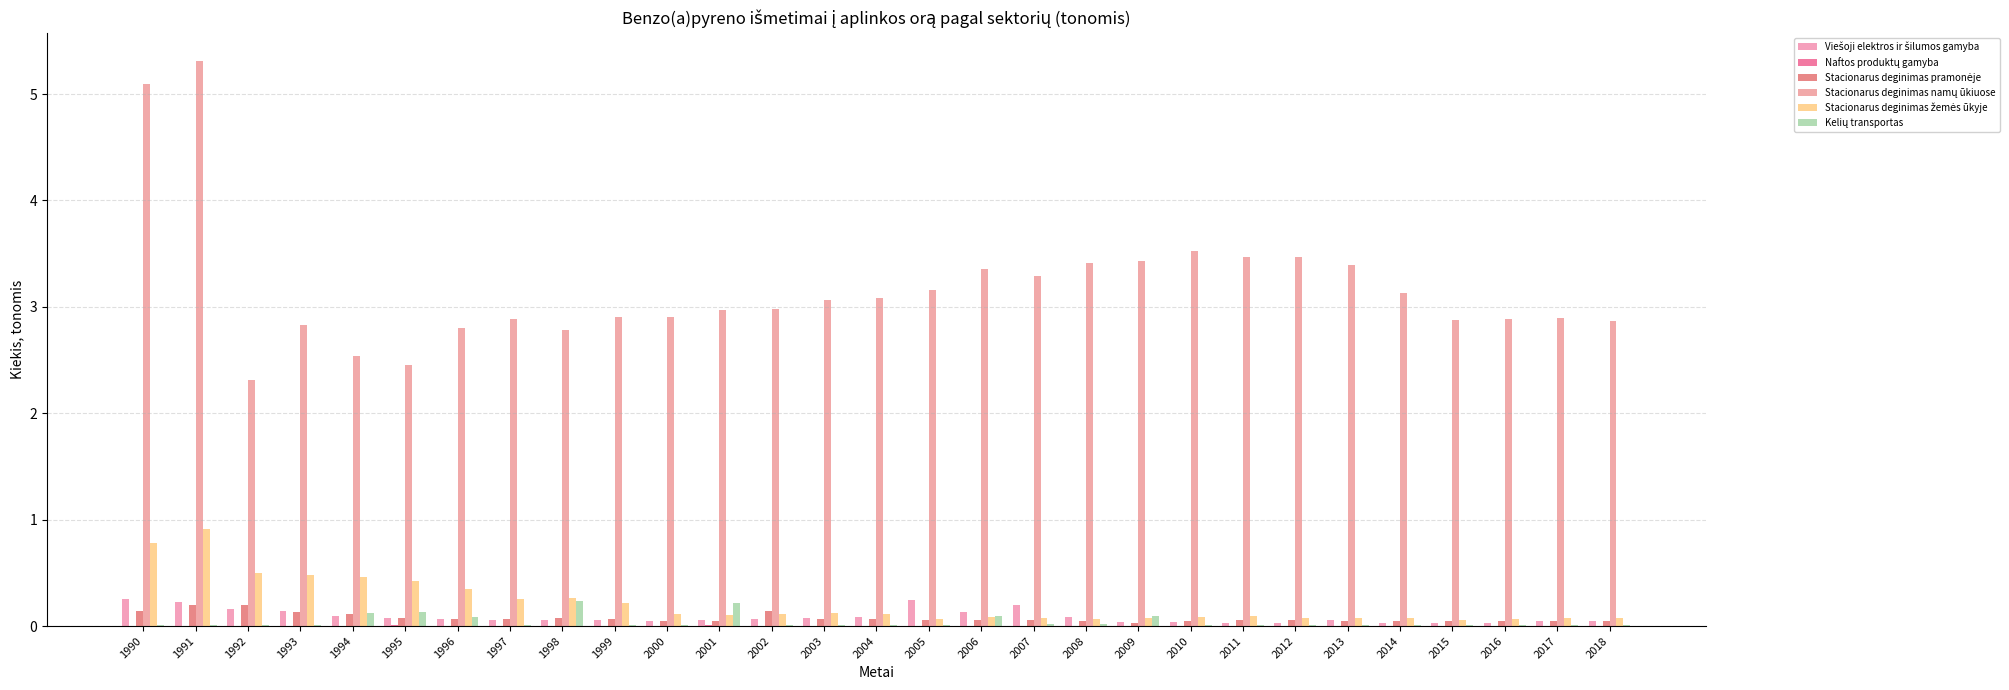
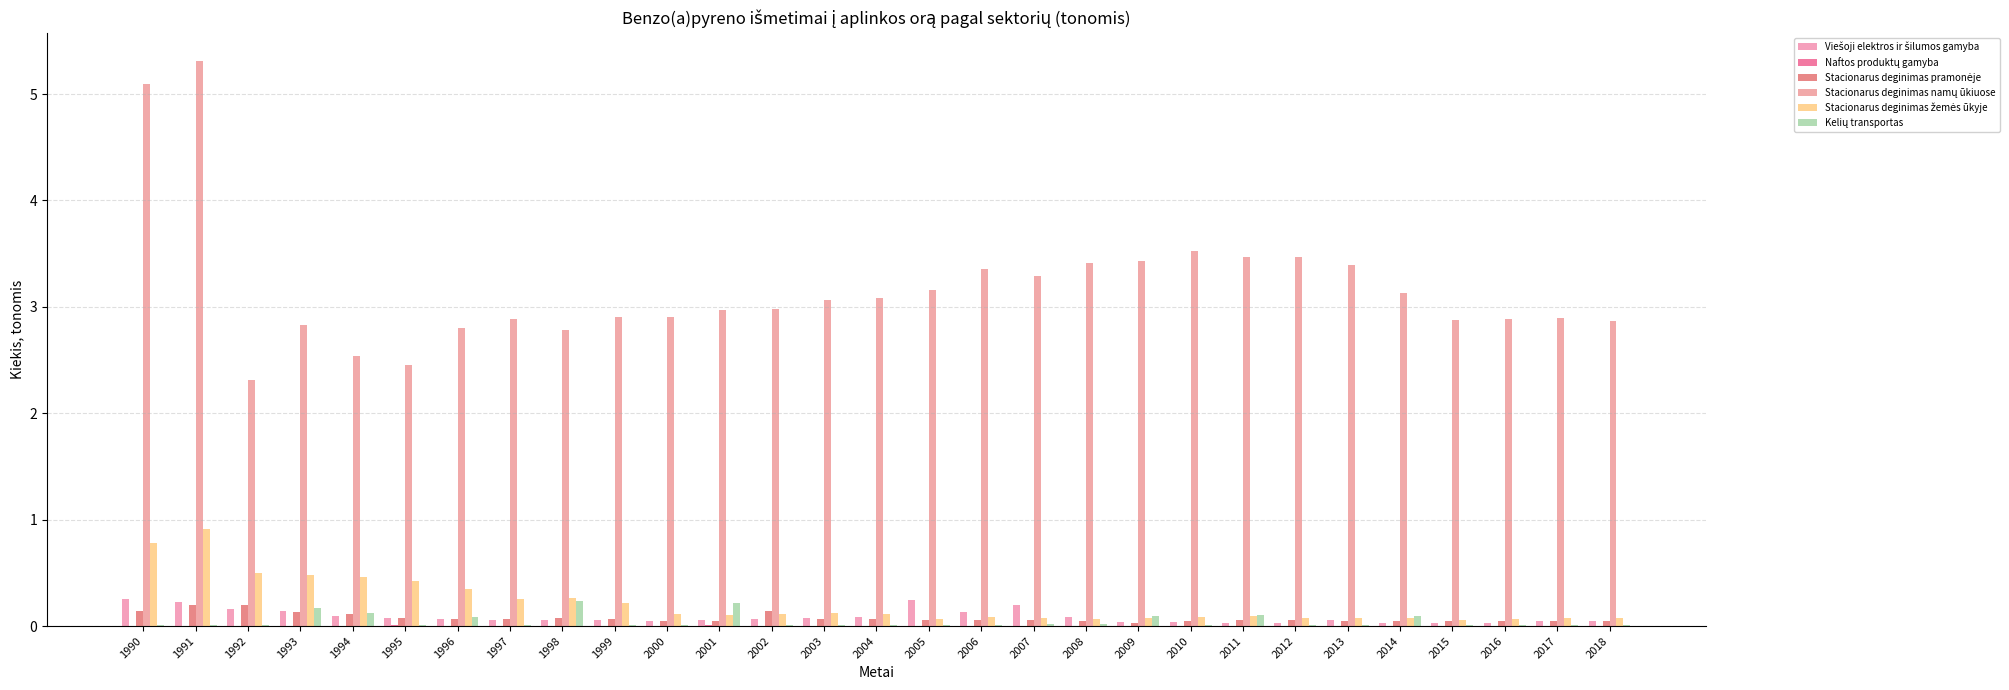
  {
    "Kelių transportas": {
-     "1993": 0.01,
+     "1993": 0.17,
      "1994": 0.13,
-     "1995": 0.13,
+     "1995": 0.01,
      "1996": 0.08,
      "1998": 0.24,
      "2001": 0.21,
-     "2006": 0.09,
+     "2006": 0.01,
      "2009": 0.09,
-     "2011": 0.01,
-     "2014": 0.01
+     "2011": 0.11,
+     "2014": 0.10
    }
  }
